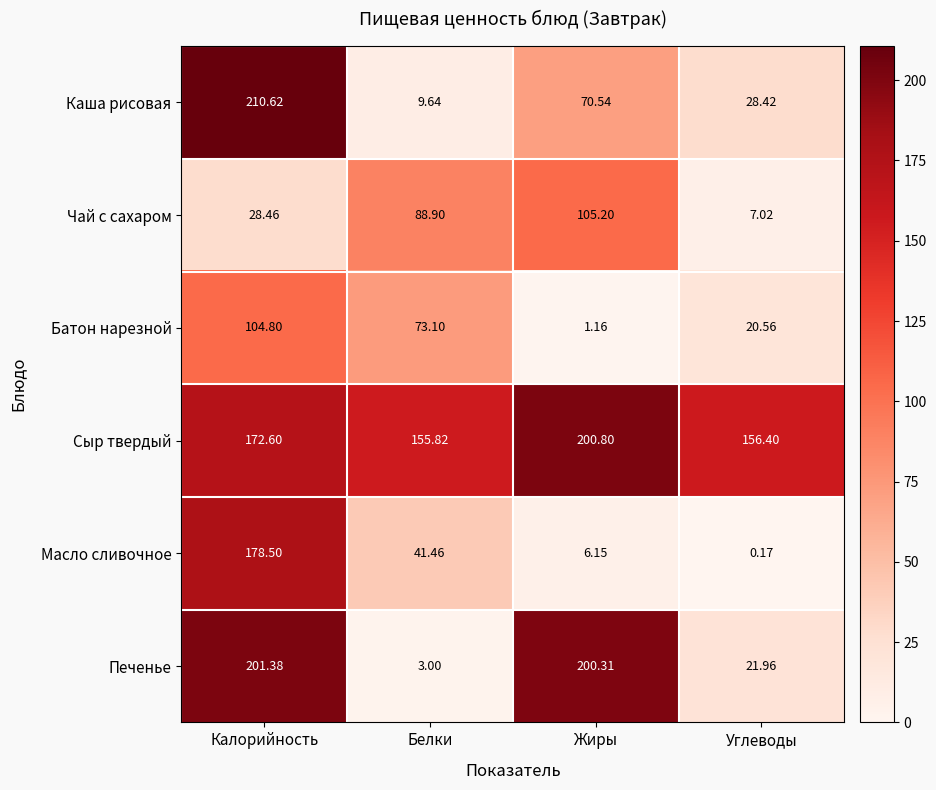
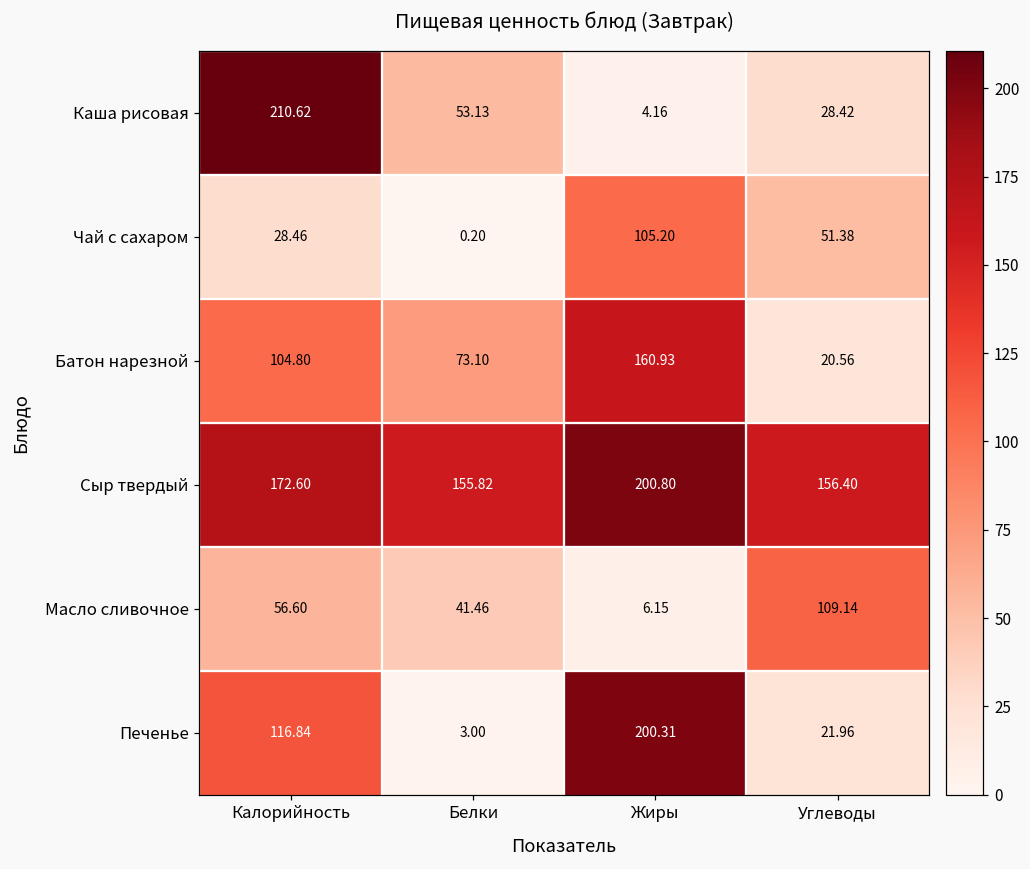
  {
    "Каша рисовая": {
      "Калорийность": 210.62,
-     "Белки": 9.64,
-     "Жиры": 70.54,
+     "Белки": 53.13,
+     "Жиры": 4.16,
      "Углеводы": 28.42
    },
    "Чай с сахаром": {
      "Калорийность": 28.46,
-     "Белки": 88.90,
+     "Белки": 0.20,
      "Жиры": 105.20,
-     "Углеводы": 7.02
+     "Углеводы": 51.38
    },
    "Батон нарезной": {
      "Калорийность": 104.80,
      "Белки": 73.10,
-     "Жиры": 1.16,
+     "Жиры": 160.93,
      "Углеводы": 20.56
    },
    "Сыр твердый": {
      "Калорийность": 172.60,
      "Белки": 155.82,
      "Жиры": 200.80,
      "Углеводы": 156.40
    },
    "Масло сливочное": {
-     "Калорийность": 178.50,
+     "Калорийность": 56.60,
      "Белки": 41.46,
      "Жиры": 6.15,
-     "Углеводы": 0.17
+     "Углеводы": 109.14
    },
    "Печенье": {
-     "Калорийность": 201.38,
+     "Калорийность": 116.84,
      "Белки": 3.00,
      "Жиры": 200.31,
      "Углеводы": 21.96
    }
  }
